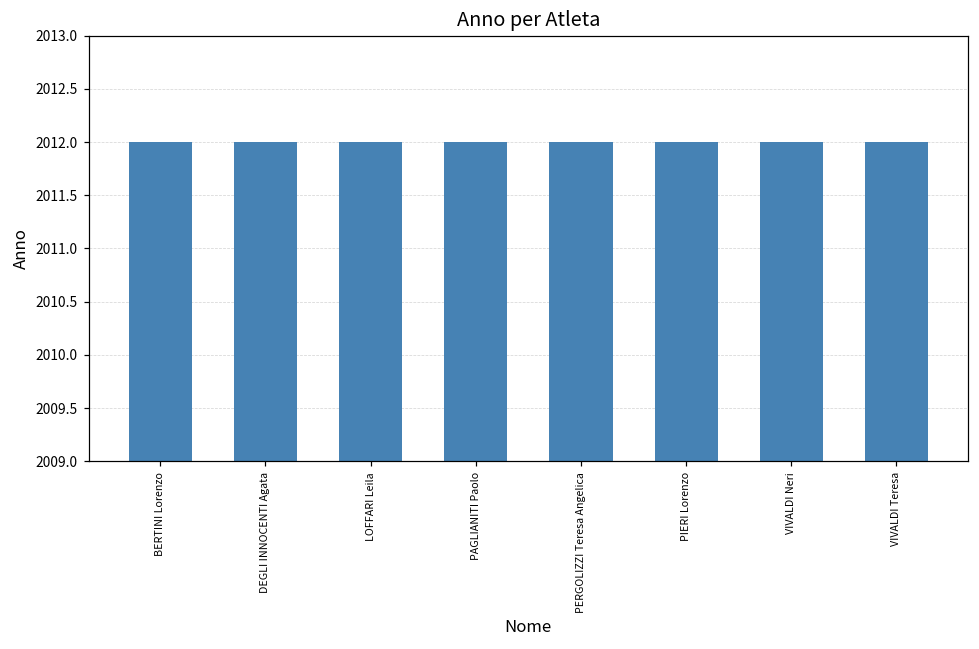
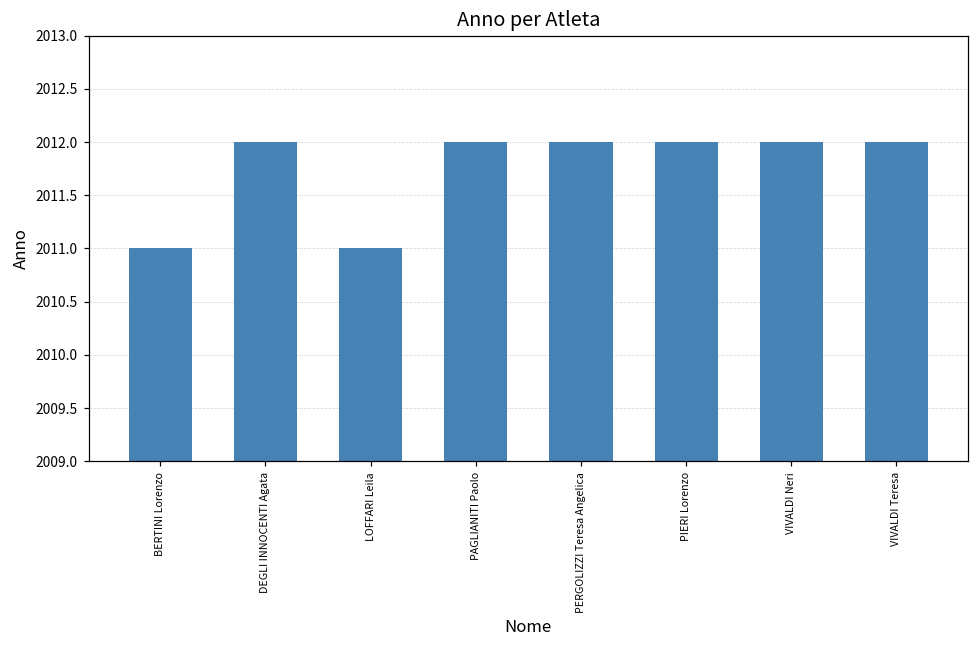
  {
-   "BERTINI Lorenzo": 2012,
+   "BERTINI Lorenzo": 2011,
    "DEGLI INNOCENTI Agata": 2012,
-   "LOFFARI Leila": 2012,
+   "LOFFARI Leila": 2011,
    "PAGLIANITI Paolo": 2012,
    "PERGOLIZZI Teresa Angelica": 2012,
    "PIERI Lorenzo": 2012,
    "VIVALDI Neri": 2012,
    "VIVALDI Teresa": 2012
  }
